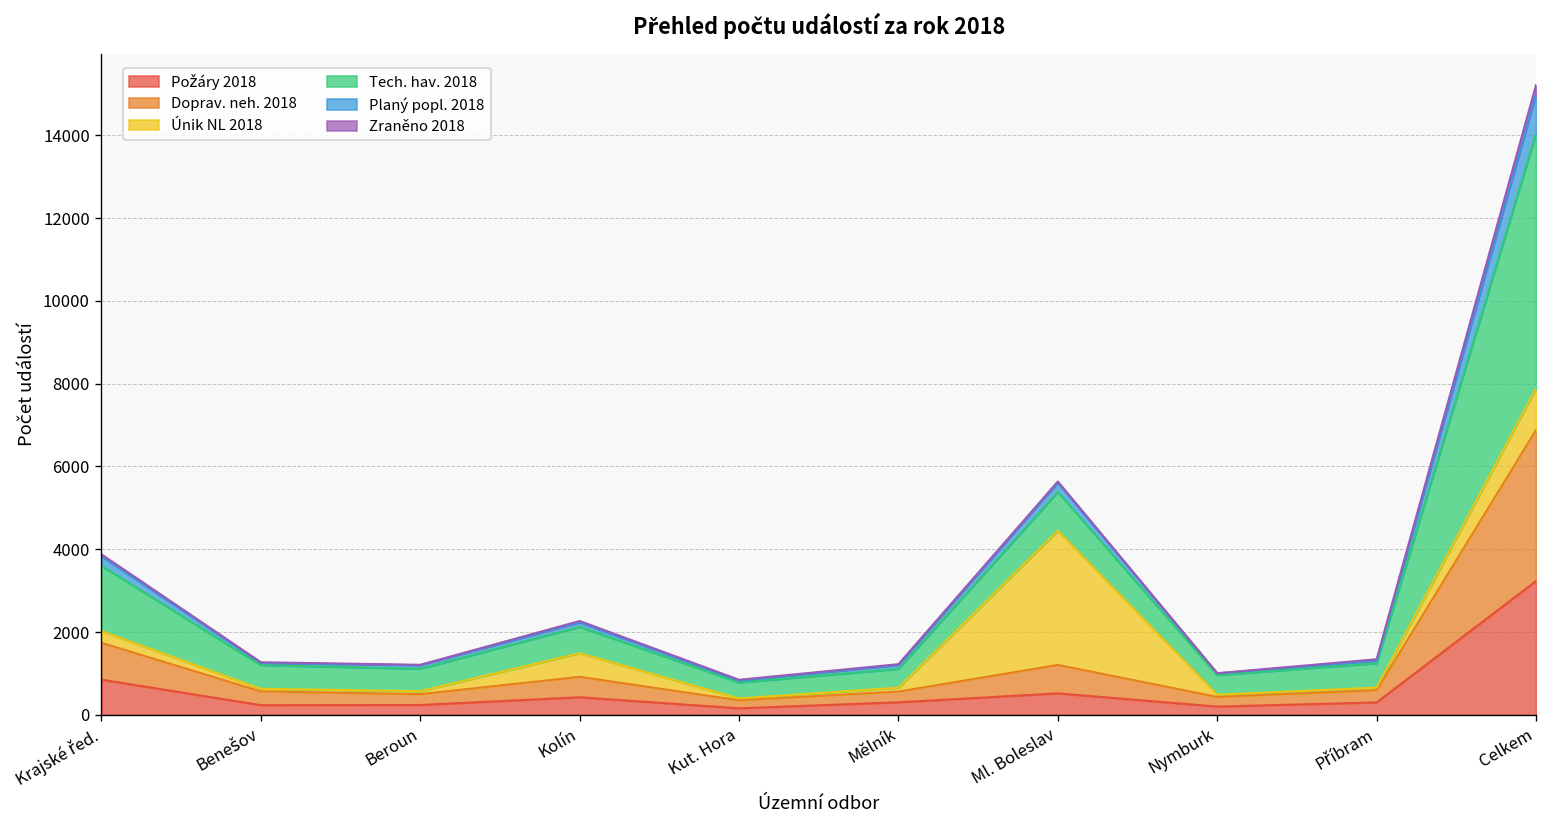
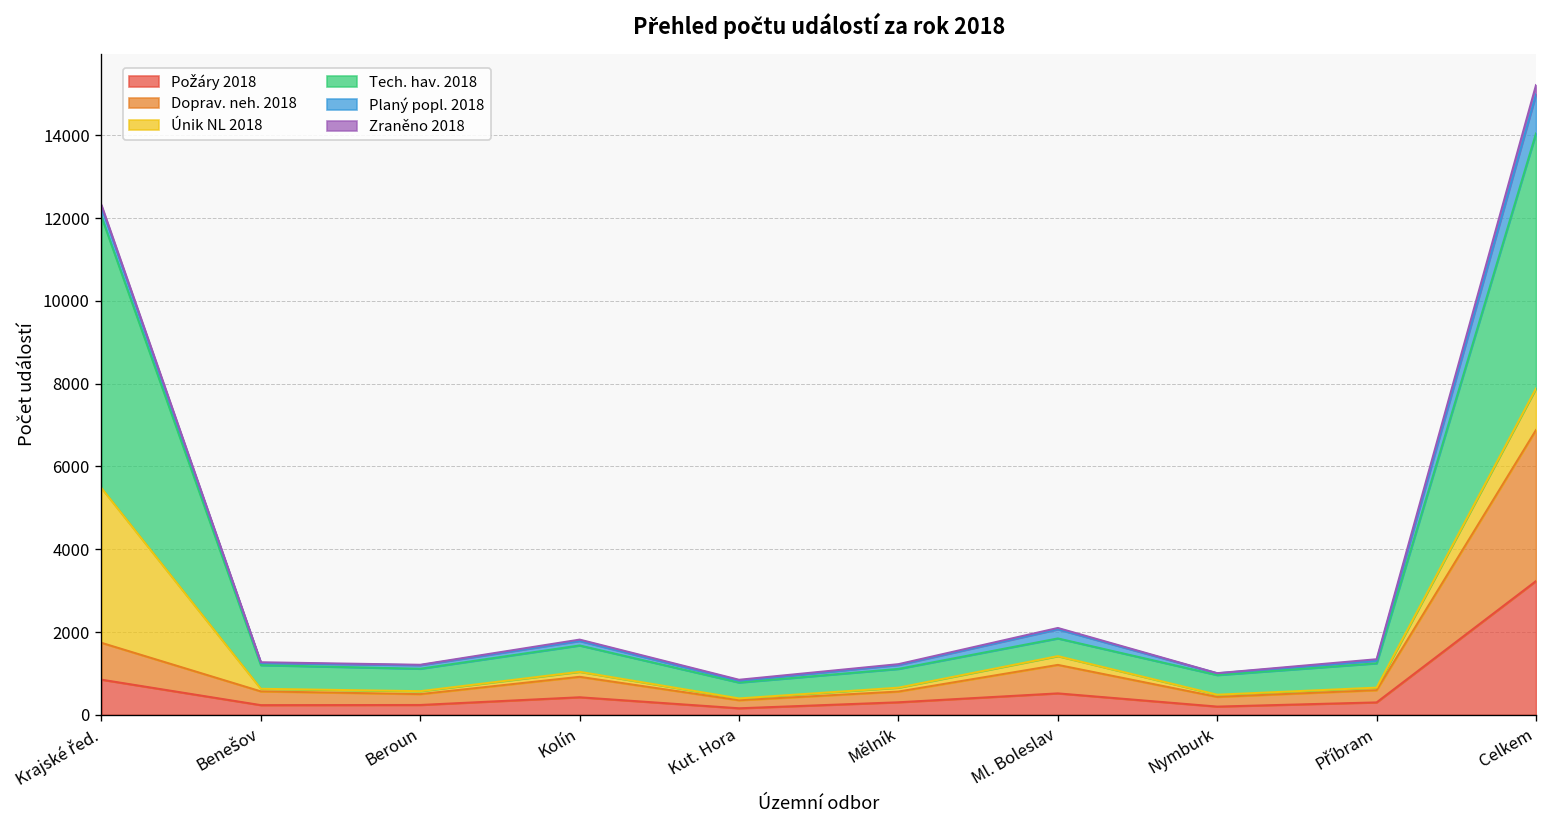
  {
    "Únik NL 2018": {
-     "Krajské řed.": 300,
-     "Kolín": 600,
+     "Krajské řed.": 3700,
+     "Kolín": 100,
      "Mělník": 100,
-     "Ml. Boleslav": 3200,
+     "Ml. Boleslav": 200,
      "Celkem": 1000
    },
    "Tech. hav. 2018": {
-     "Krajské řed.": 1600,
+     "Krajské řed.": 6600,
      "Beroun": 500,
      "Kolín": 600,
      "Mělník": 500,
-     "Ml. Boleslav": 900,
+     "Ml. Boleslav": 400,
      "Celkem": 6200
    },
    "Planý popl. 2018": {
      "Celkem": 900
    },
    "Zraněno 2018": {
      "Celkem": 200
    }
  }
